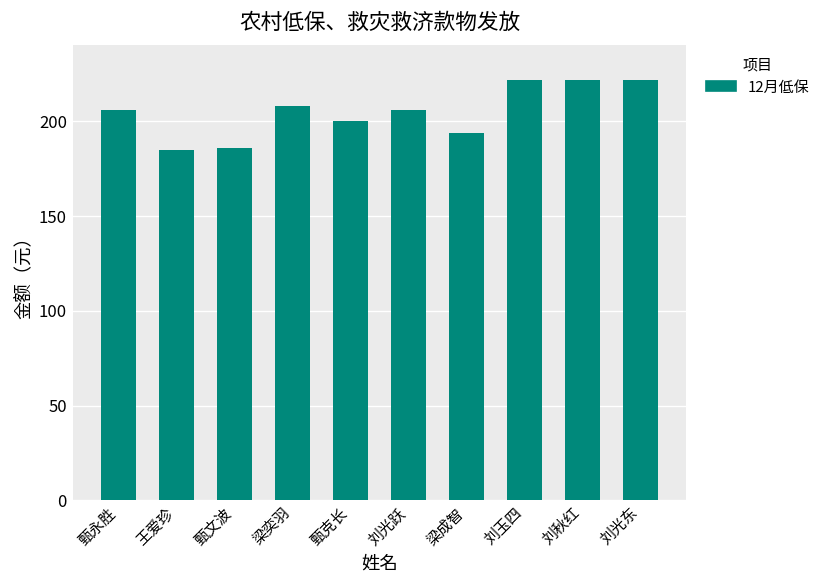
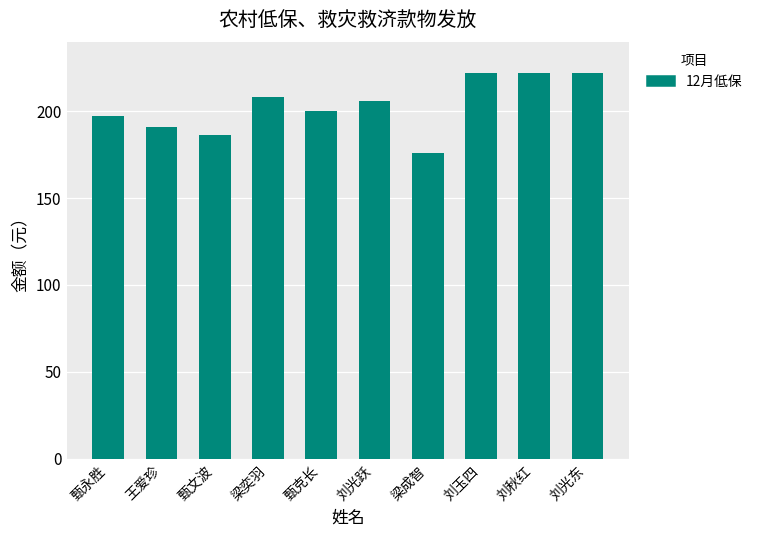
  {
-   "甄永胜": 206,
-   "王爱珍": 185,
+   "甄永胜": 197,
+   "王爱珍": 191,
    "甄文波": 186,
    "梁奕羽": 208,
    "甄克长": 200,
    "刘光跃": 206,
-   "梁成智": 194,
+   "梁成智": 176,
    "刘玉四": 222,
    "刘秋红": 222,
    "刘光东": 222
  }
